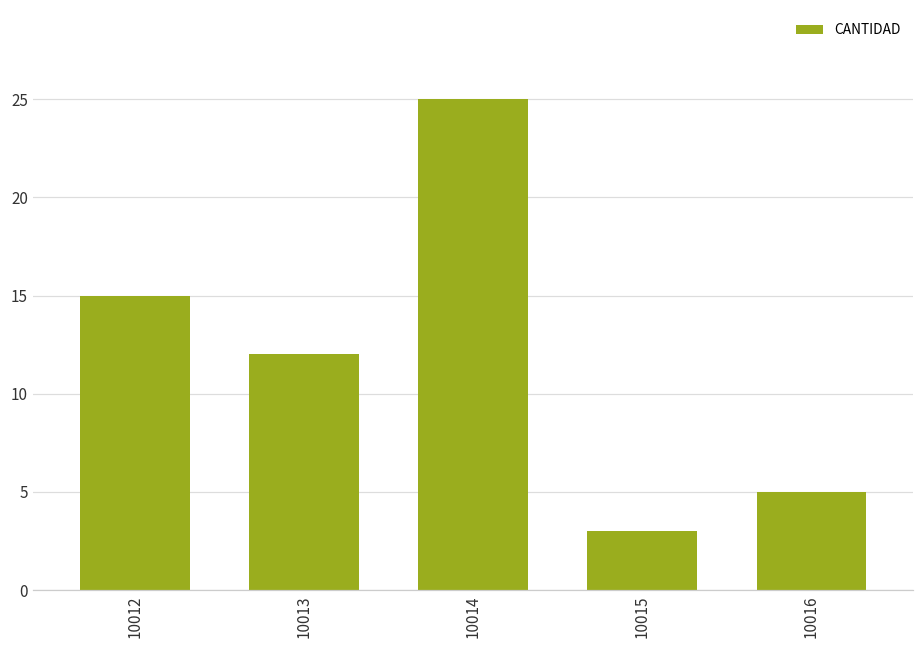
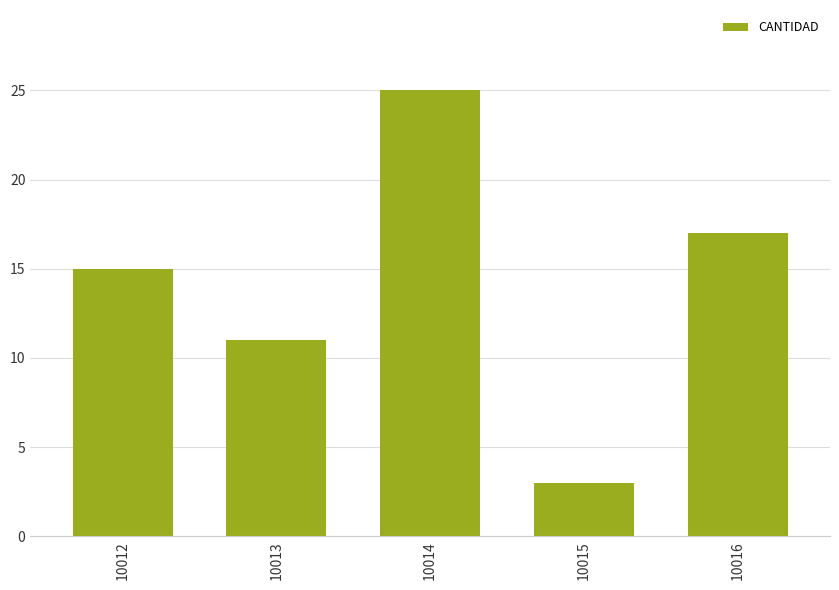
  {
    "10012": 15,
-   "10013": 12,
+   "10013": 11,
    "10014": 25,
    "10015": 3,
-   "10016": 5
+   "10016": 17
  }
